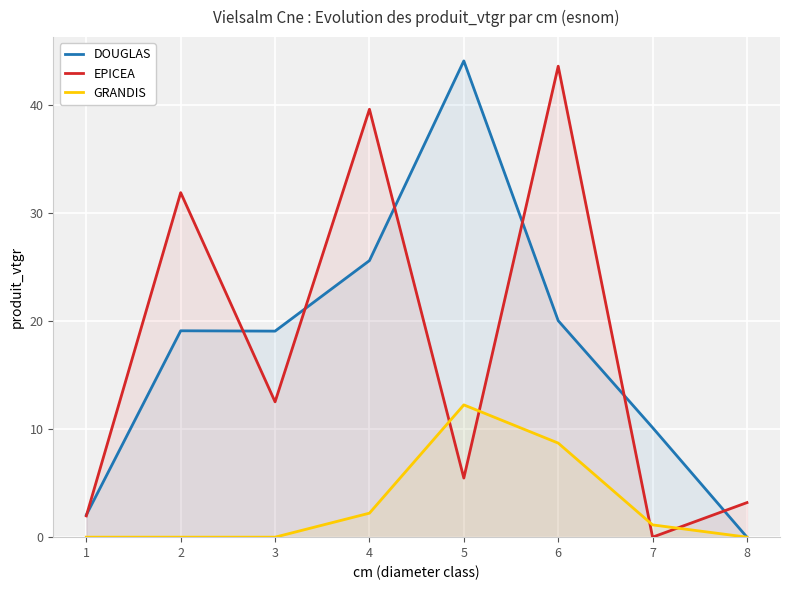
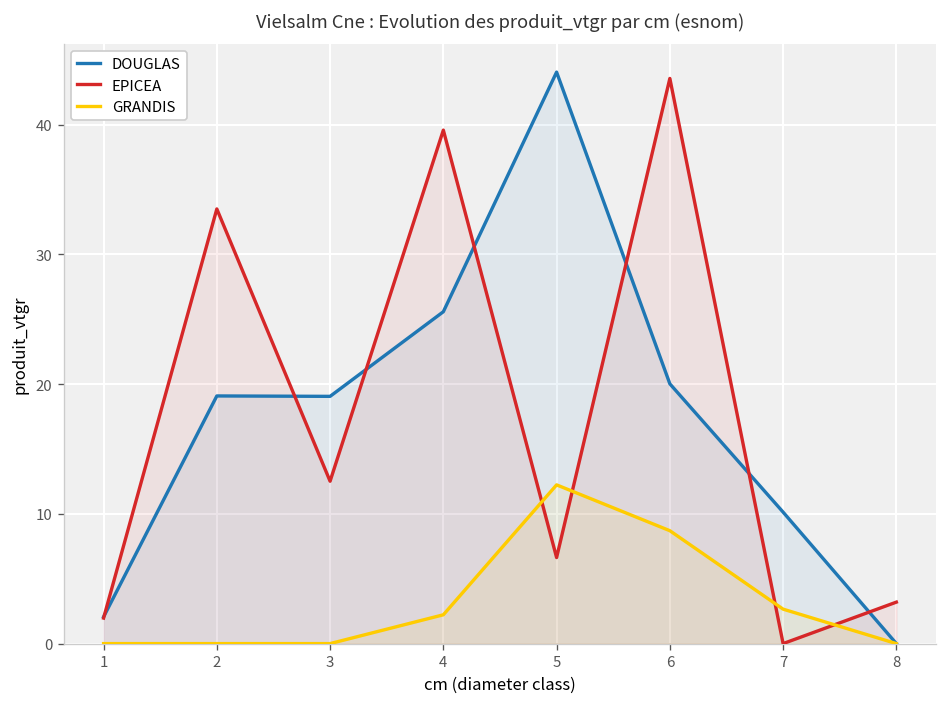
  {
    "DOUGLAS": {
      "2": 19.1,
      "3": 19.1,
      "4": 25.6,
      "5": 44.0,
      "6": 20.0,
      "7": 10.1
    },
    "EPICEA": {
-     "2": 31.9,
+     "2": 33.5,
      "3": 12.5,
      "4": 39.6,
-     "5": 5.5,
+     "5": 6.6,
      "6": 43.6,
      "7": 0.0,
      "8": 3.2
    },
    "GRANDIS": {
      "1": 0.0,
      "2": 0.0,
      "3": 0.0,
      "4": 2.2,
      "5": 12.2,
      "6": 8.7,
-     "7": 1.1
+     "7": 2.7
    }
  }
